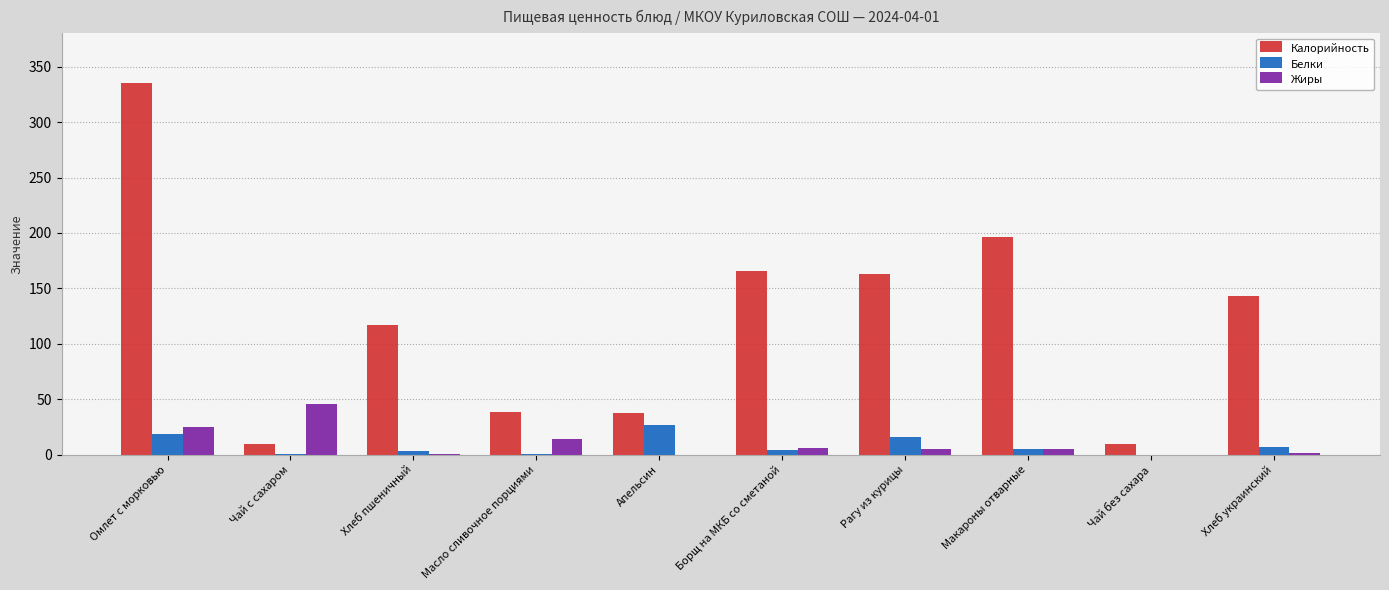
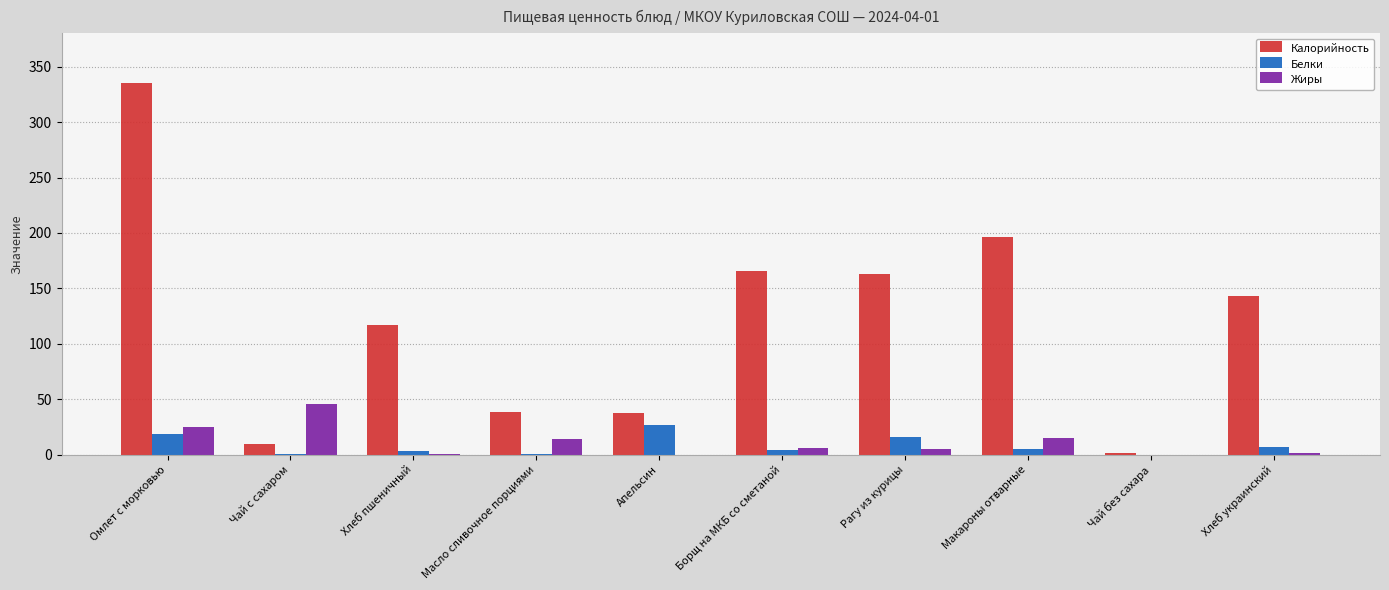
  {
    "Калорийность": {
      "Омлет с морковью": 335,
      "Чай с сахаром": 9,
      "Хлеб пшеничный": 117,
      "Масло сливочное порциями": 39,
      "Апельсин": 38,
      "Борщ на МКБ со сметаной": 166,
      "Рагу из курицы": 163,
      "Макароны отварные": 197,
-     "Чай без сахара": 10,
+     "Чай без сахара": 1,
      "Хлеб украинский": 143
    },
    "Белки": {
      "Омлет с морковью": 19,
      "Хлеб пшеничный": 4,
      "Апельсин": 27,
      "Борщ на МКБ со сметаной": 5,
      "Рагу из курицы": 16,
      "Макароны отварные": 5,
      "Хлеб украинский": 7
    },
    "Жиры": {
      "Омлет с морковью": 25,
      "Чай с сахаром": 46,
      "Масло сливочное порциями": 14,
      "Борщ на МКБ со сметаной": 6,
      "Рагу из курицы": 5,
-     "Макароны отварные": 5,
+     "Макароны отварные": 16,
      "Чай без сахара": 0
    }
  }
